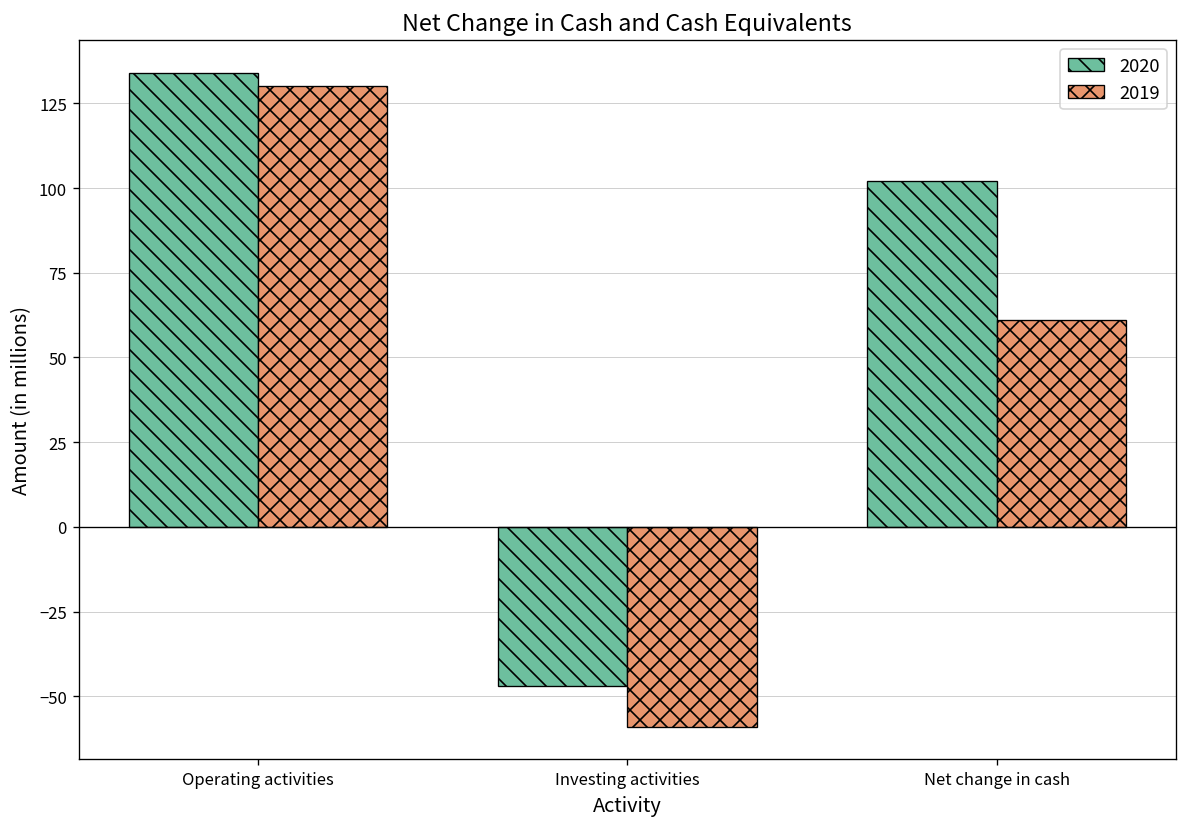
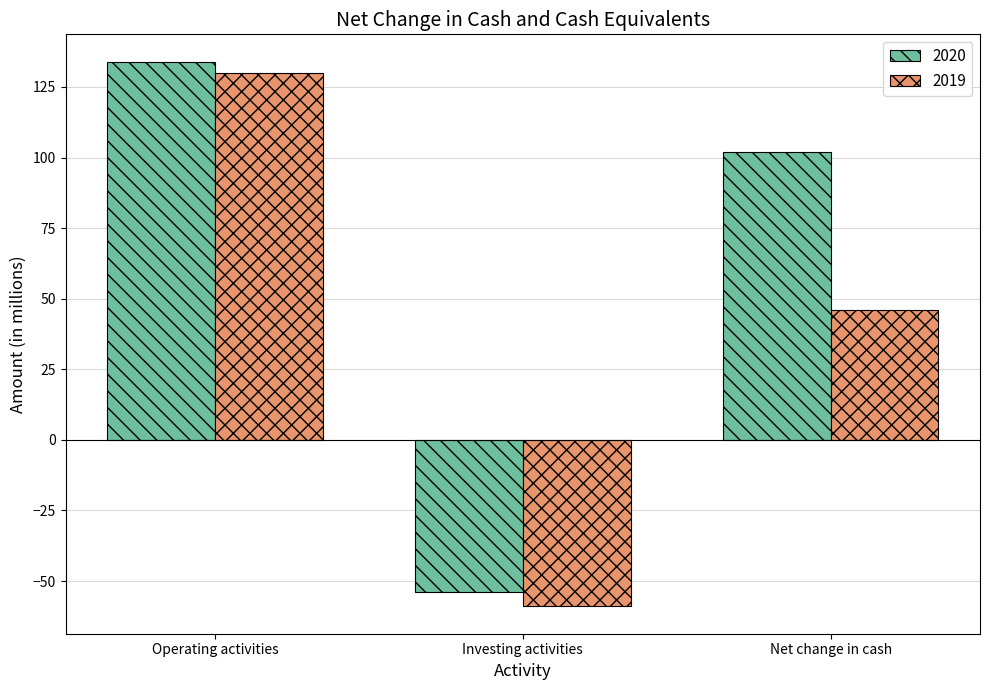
  {
    "2020": {
      "Operating activities": 134,
-     "Investing activities": -47,
+     "Investing activities": -54,
      "Net change in cash": 102
    },
    "2019": {
      "Operating activities": 130,
      "Investing activities": -59,
-     "Net change in cash": 61
+     "Net change in cash": 46
    }
  }
